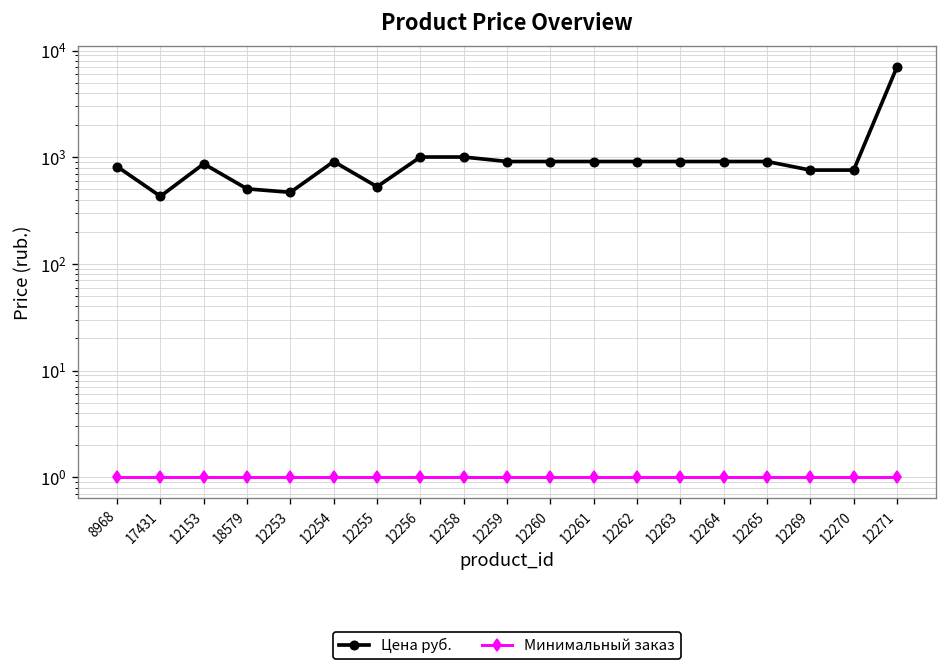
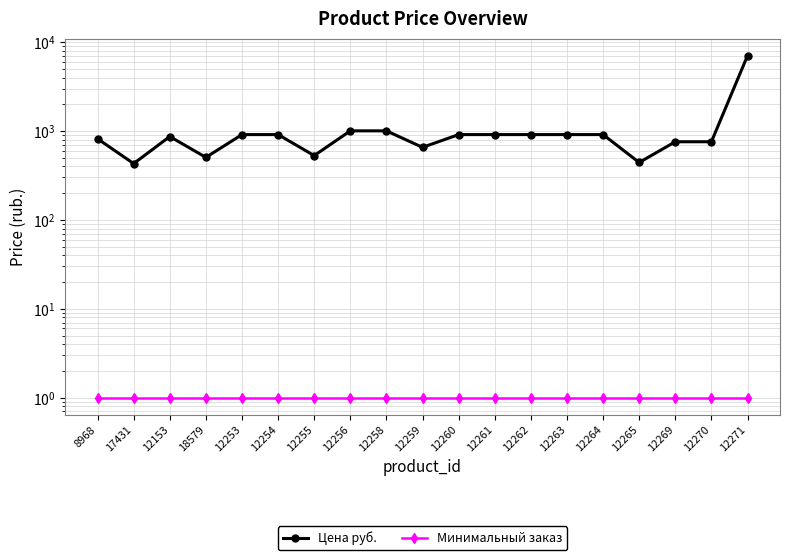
  {
    "Цена руб.": {
      "8968": 800,
      "17431": 400,
      "12153": 900,
      "18579": 500,
-     "12253": 500,
+     "12253": 900,
      "12254": 900,
      "12255": 500,
      "12256": 1000,
      "12258": 1000,
-     "12259": 900,
+     "12259": 700,
      "12260": 900,
      "12261": 900,
      "12262": 900,
      "12263": 900,
      "12264": 900,
-     "12265": 900,
+     "12265": 400,
      "12269": 800,
      "12270": 800,
      "12271": 7000
    },
    "Минимальный заказ": {
      "8968": 1,
      "17431": 1,
      "12153": 1,
      "18579": 1,
      "12253": 1,
      "12254": 1,
      "12255": 1,
      "12256": 1,
      "12258": 1,
      "12259": 1,
      "12260": 1,
      "12261": 1,
      "12262": 1,
      "12263": 1,
      "12264": 1,
      "12265": 1,
      "12269": 1,
      "12270": 1,
      "12271": 1
    }
  }
